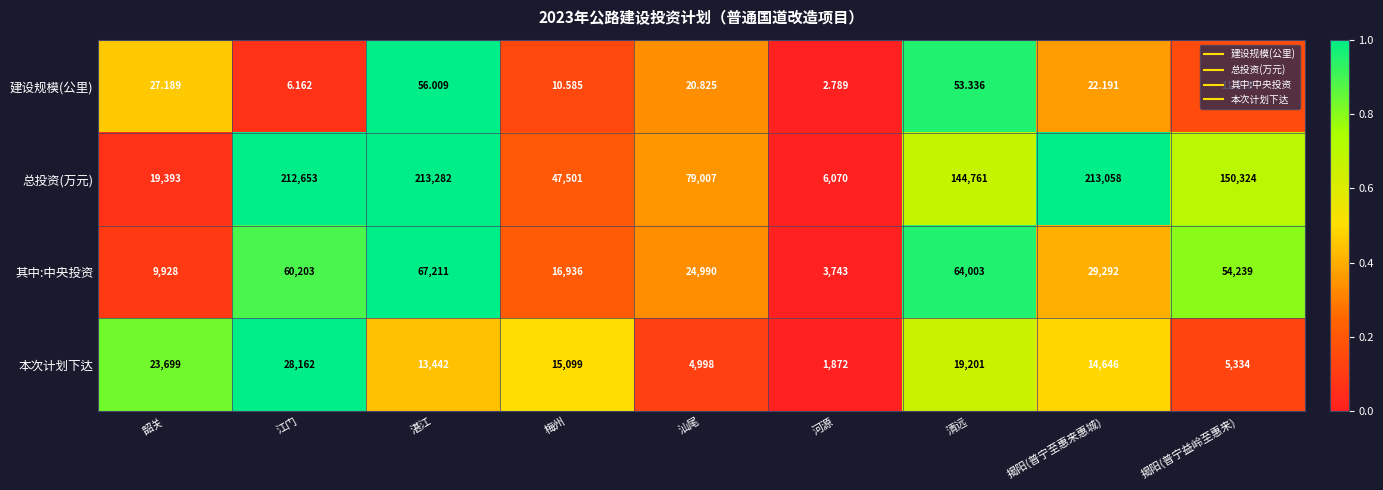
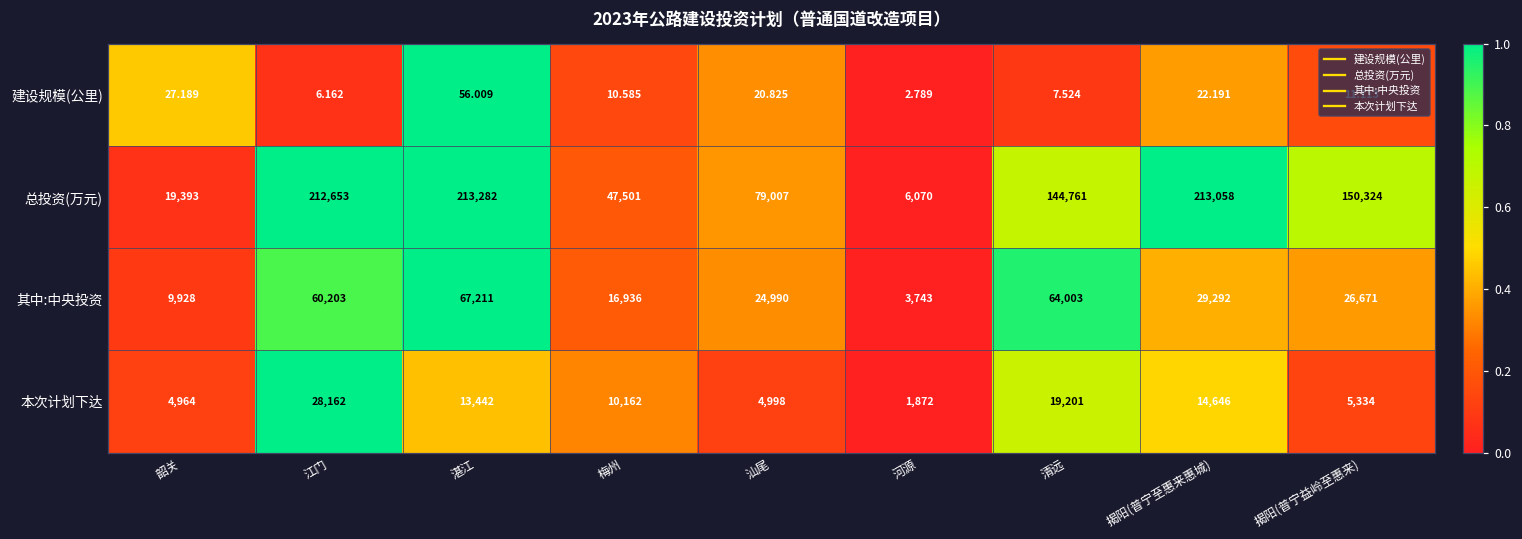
  {
    "建设规模(公里)": {
      "韶关": "27.189",
      "江门": "6.162",
      "湛江": "56.009",
      "梅州": "10.585",
      "汕尾": "20.825",
      "河源": "2.789",
-     "清远": "53.336",
+     "清远": "7.524",
      "揭阳(普宁至惠来惠城)": "22.191"
    },
    "总投资(万元)": {
      "韶关": "19,393",
      "江门": "212,653",
      "湛江": "213,282",
      "梅州": "47,501",
      "汕尾": "79,007",
      "河源": "6,070",
      "清远": "144,761",
      "揭阳(普宁至惠来惠城)": "213,058",
      "揭阳(普宁益岭至惠来)": "150,324"
    },
    "其中:中央投资": {
      "韶关": "9,928",
      "江门": "60,203",
      "湛江": "67,211",
      "梅州": "16,936",
      "汕尾": "24,990",
      "河源": "3,743",
      "清远": "64,003",
      "揭阳(普宁至惠来惠城)": "29,292",
-     "揭阳(普宁益岭至惠来)": "54,239"
+     "揭阳(普宁益岭至惠来)": "26,671"
    },
    "本次计划下达": {
-     "韶关": "23,699",
+     "韶关": "4,964",
      "江门": "28,162",
      "湛江": "13,442",
-     "梅州": "15,099",
+     "梅州": "10,162",
      "汕尾": "4,998",
      "河源": "1,872",
      "清远": "19,201",
      "揭阳(普宁至惠来惠城)": "14,646",
      "揭阳(普宁益岭至惠来)": "5,334"
    }
  }
